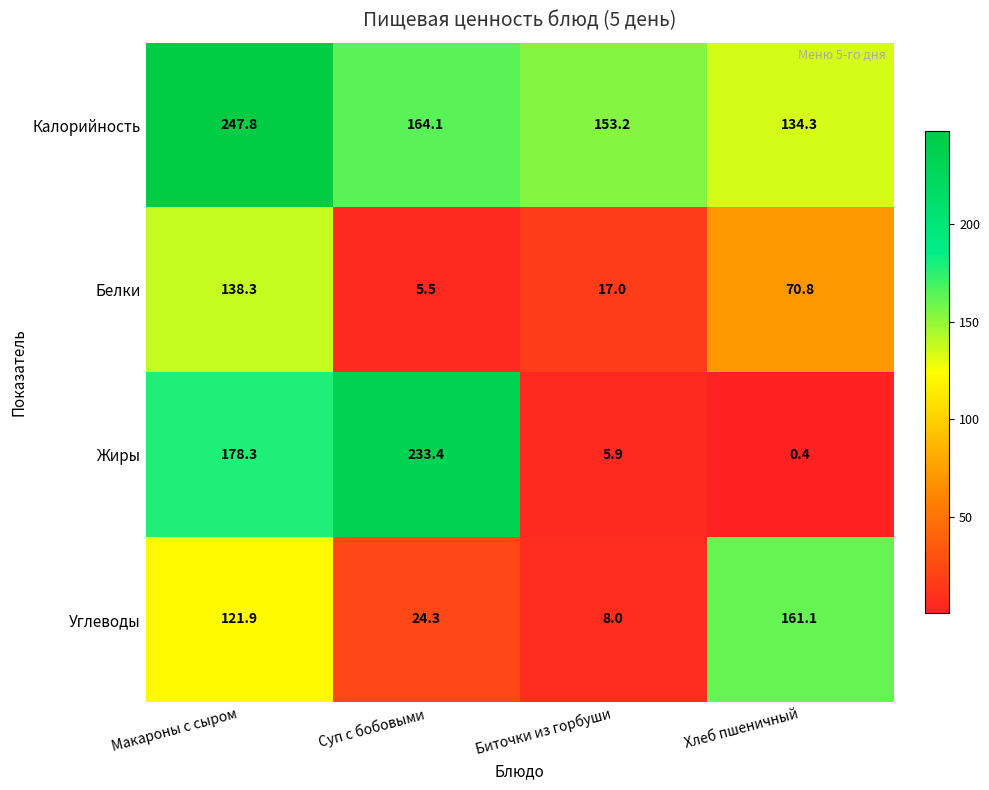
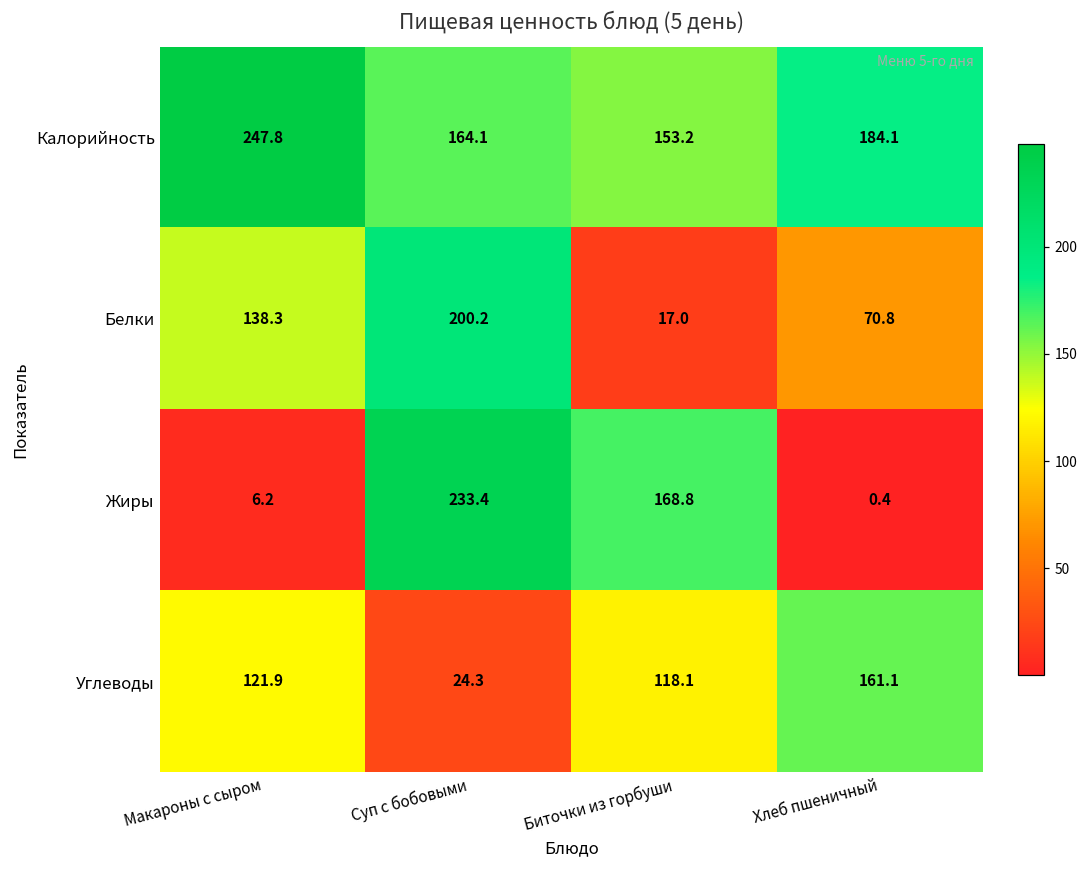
  {
    "Калорийность": {
      "Макароны с сыром": 247.8,
      "Суп с бобовыми": 164.1,
      "Биточки из горбуши": 153.2,
-     "Хлеб пшеничный": 134.3
+     "Хлеб пшеничный": 184.1
    },
    "Белки": {
      "Макароны с сыром": 138.3,
-     "Суп с бобовыми": 5.5,
+     "Суп с бобовыми": 200.2,
      "Биточки из горбуши": 17.0,
      "Хлеб пшеничный": 70.8
    },
    "Жиры": {
-     "Макароны с сыром": 178.3,
+     "Макароны с сыром": 6.2,
      "Суп с бобовыми": 233.4,
-     "Биточки из горбуши": 5.9,
+     "Биточки из горбуши": 168.8,
      "Хлеб пшеничный": 0.4
    },
    "Углеводы": {
      "Макароны с сыром": 121.9,
      "Суп с бобовыми": 24.3,
-     "Биточки из горбуши": 8.0,
+     "Биточки из горбуши": 118.1,
      "Хлеб пшеничный": 161.1
    }
  }
